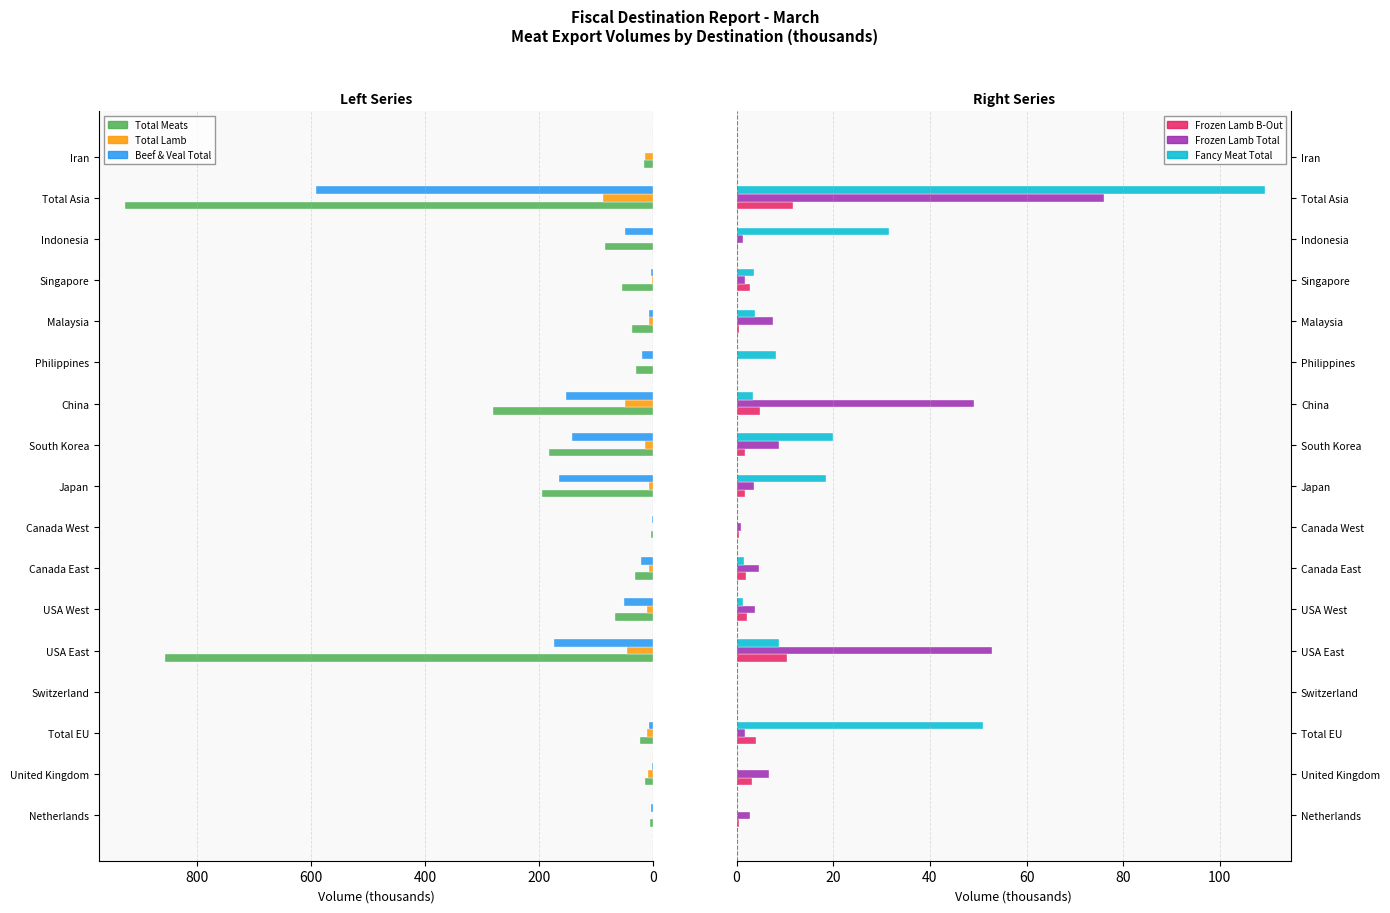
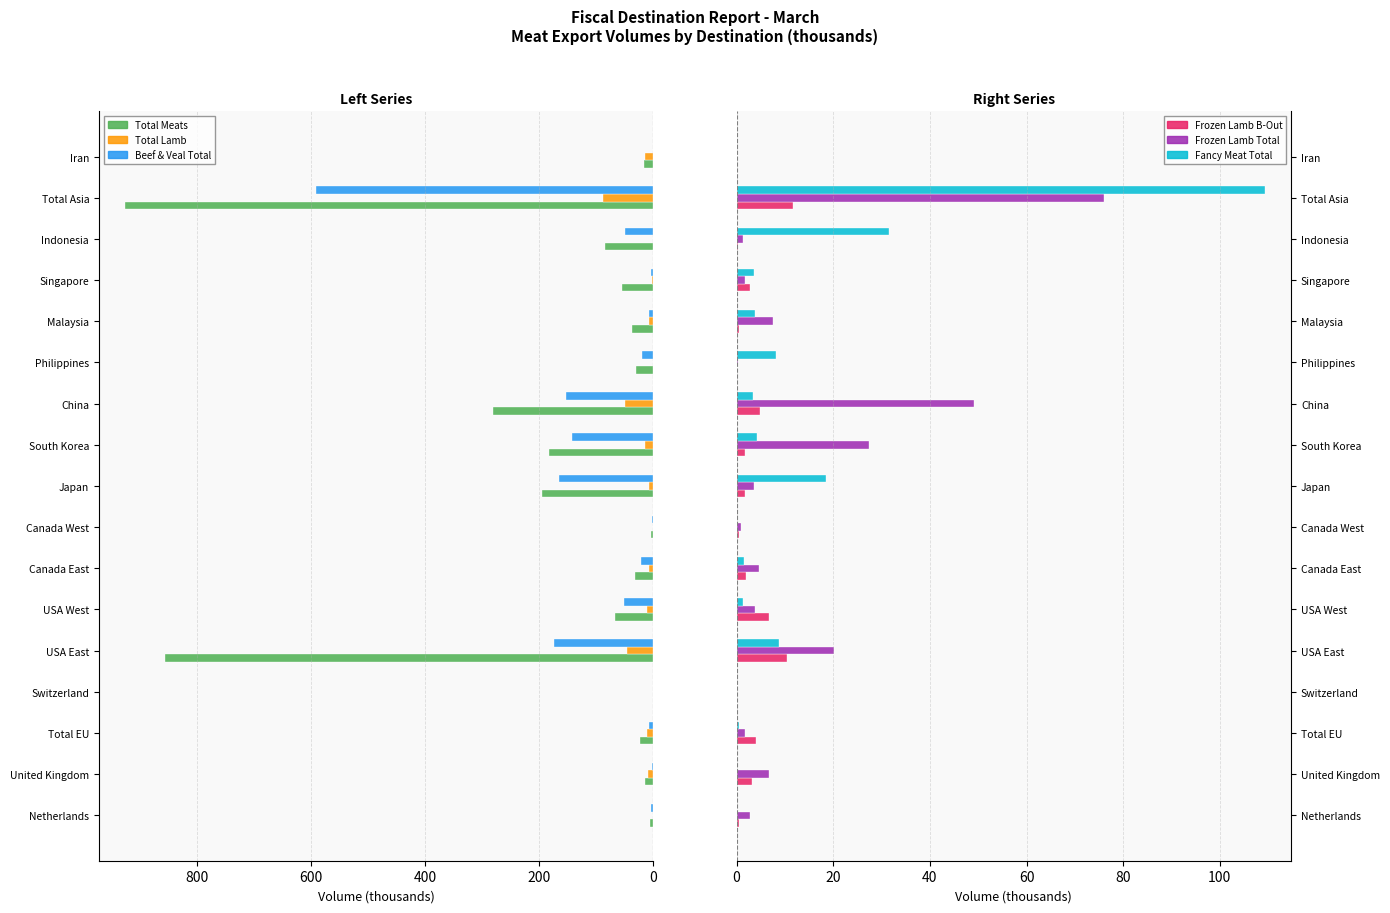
  {
    "Left Series": {
      "Total Meats": {
        "Iran": 20,
        "Total Asia": 930,
        "Indonesia": 80,
        "Singapore": 60,
        "Malaysia": 40,
        "Philippines": 30,
        "China": 280,
        "South Korea": 180,
        "Japan": 200,
        "Canada East": 30,
        "USA West": 70,
        "USA East": 860,
        "Total EU": 20,
        "United Kingdom": 10,
        "Netherlands": 10
      },
      "Total Lamb": {
        "Iran": 10,
        "Total Asia": 90,
        "Malaysia": 10,
        "China": 50,
        "South Korea": 10,
        "Japan": 10,
        "Canada East": 10,
        "USA West": 10,
        "USA East": 50,
        "Total EU": 10,
        "United Kingdom": 10
      },
      "Beef & Veal Total": {
        "Total Asia": 590,
        "Indonesia": 50,
        "Malaysia": 10,
        "Philippines": 20,
        "China": 150,
        "South Korea": 140,
        "Japan": 170,
        "Canada East": 20,
        "USA West": 50,
        "USA East": 170,
        "Total EU": 10
      }
    },
    "Right Series": {
      "Frozen Lamb B-Out": {
        "Iran": 0,
        "Total Asia": 12,
        "Singapore": 3,
        "China": 5,
        "South Korea": 2,
        "Japan": 2,
        "Canada East": 2,
-       "USA West": 2,
+       "USA West": 7,
        "USA East": 10,
        "Total EU": 4,
        "United Kingdom": 3,
        "Netherlands": 1
      },
      "Frozen Lamb Total": {
        "Total Asia": 76,
        "Indonesia": 1,
        "Singapore": 2,
        "Malaysia": 8,
        "China": 49,
-       "South Korea": 9,
+       "South Korea": 27,
        "Japan": 4,
        "Canada West": 1,
        "Canada East": 5,
        "USA West": 4,
-       "USA East": 53,
+       "USA East": 20,
        "Total EU": 2,
        "United Kingdom": 7,
        "Netherlands": 3
      },
      "Fancy Meat Total": {
        "Iran": 0,
        "Total Asia": 109,
        "Indonesia": 31,
        "Singapore": 4,
        "Malaysia": 4,
        "Philippines": 8,
        "China": 3,
-       "South Korea": 20,
+       "South Korea": 4,
        "Japan": 18,
        "Canada East": 1,
        "USA West": 1,
        "USA East": 9,
-       "Total EU": 51
+       "Total EU": 0
      }
    }
  }
